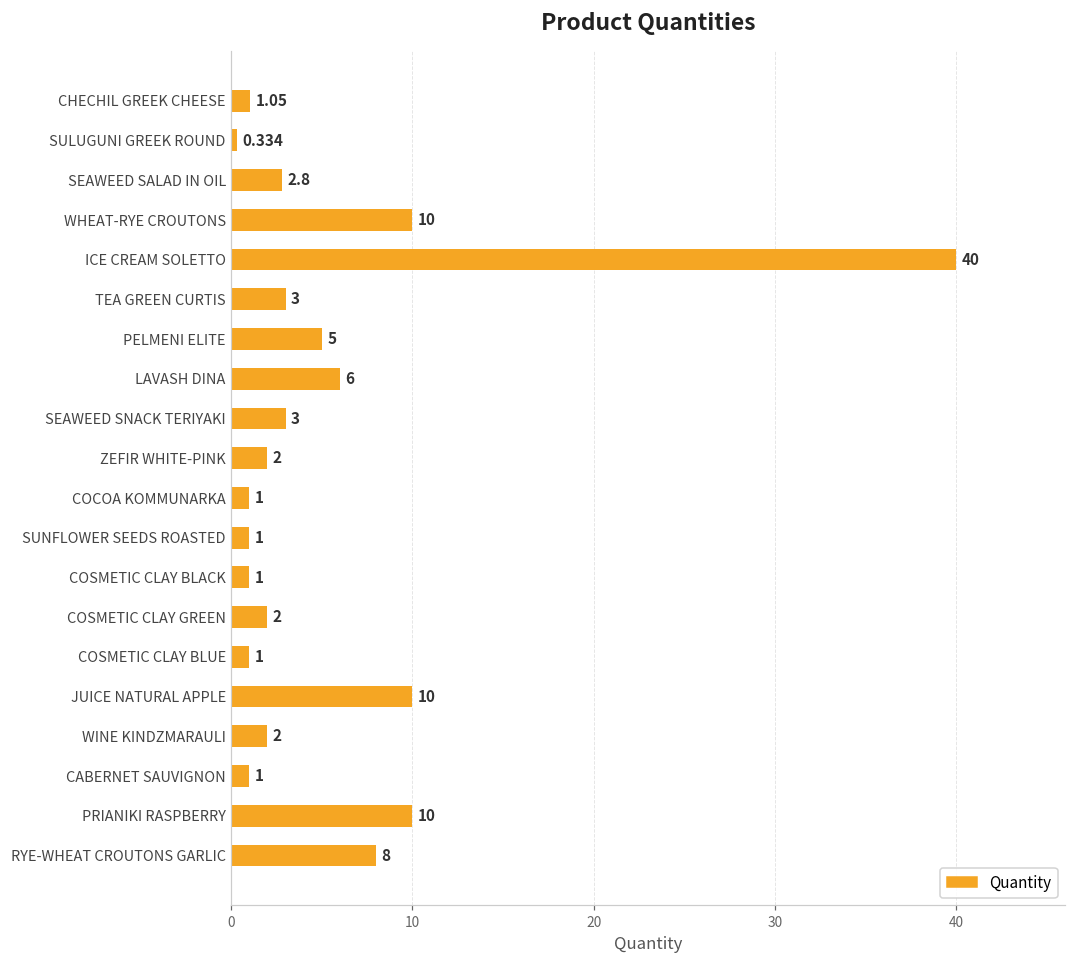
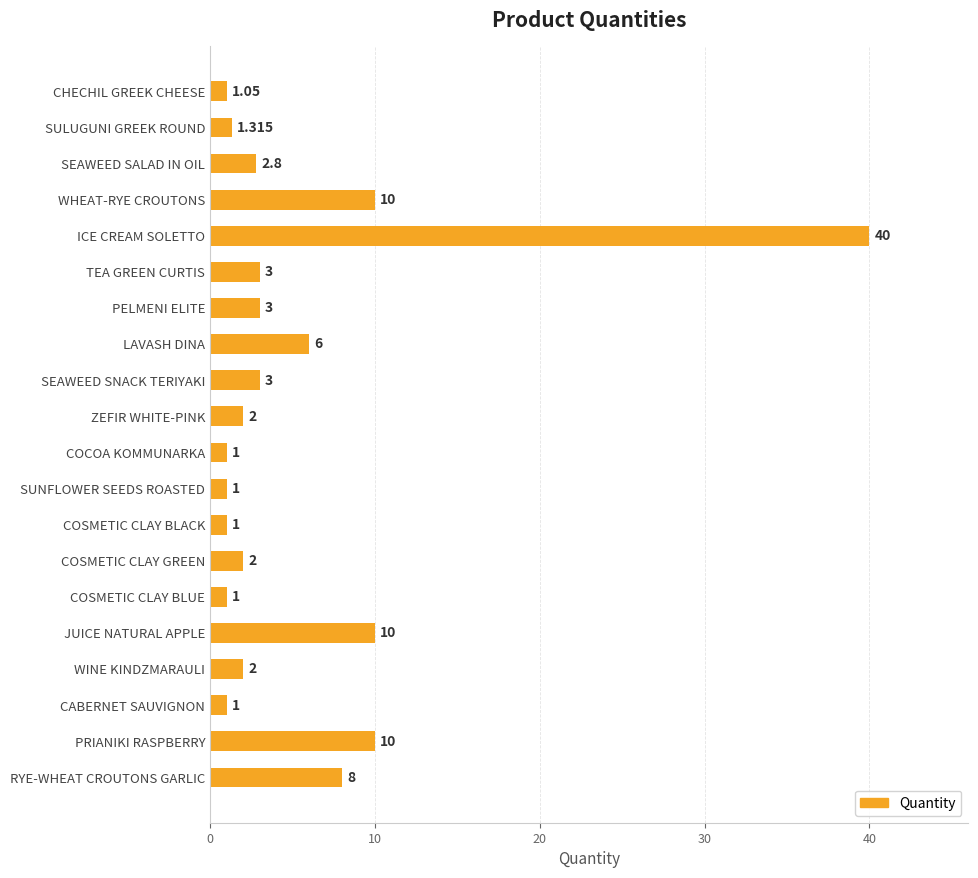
  {
    "CHECHIL GREEK CHEESE": 1.05,
-   "SULUGUNI GREEK ROUND": 0.334,
+   "SULUGUNI GREEK ROUND": 1.315,
    "SEAWEED SALAD IN OIL": 2.8,
    "WHEAT-RYE CROUTONS": 10,
    "ICE CREAM SOLETTO": 40,
    "TEA GREEN CURTIS": 3,
-   "PELMENI ELITE": 5,
+   "PELMENI ELITE": 3,
    "LAVASH DINA": 6,
    "SEAWEED SNACK TERIYAKI": 3,
    "ZEFIR WHITE-PINK": 2,
    "COCOA KOMMUNARKA": 1,
    "SUNFLOWER SEEDS ROASTED": 1,
    "COSMETIC CLAY BLACK": 1,
    "COSMETIC CLAY GREEN": 2,
    "COSMETIC CLAY BLUE": 1,
    "JUICE NATURAL APPLE": 10,
    "WINE KINDZMARAULI": 2,
    "CABERNET SAUVIGNON": 1,
    "PRIANIKI RASPBERRY": 10,
    "RYE-WHEAT CROUTONS GARLIC": 8
  }
